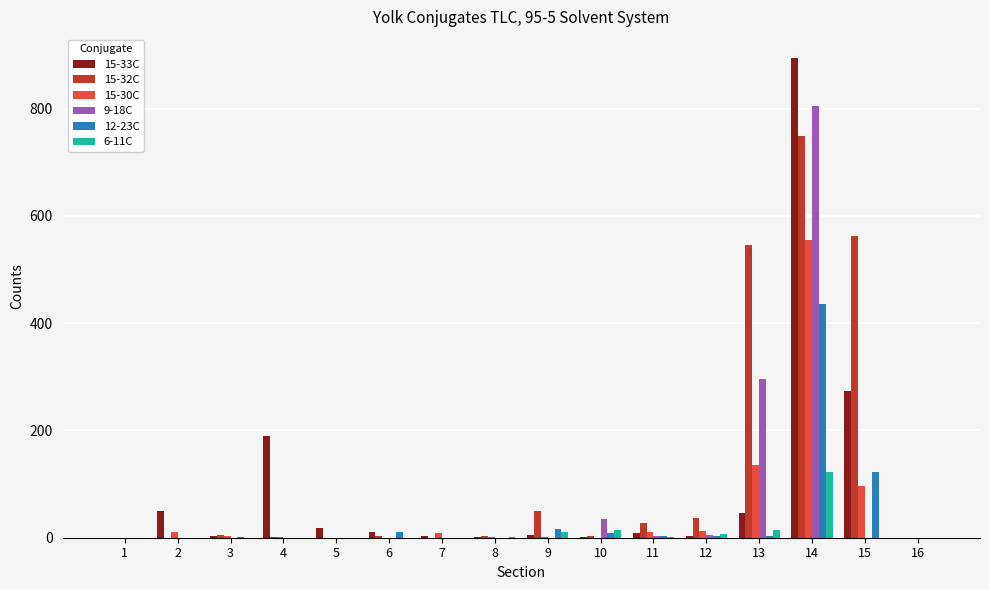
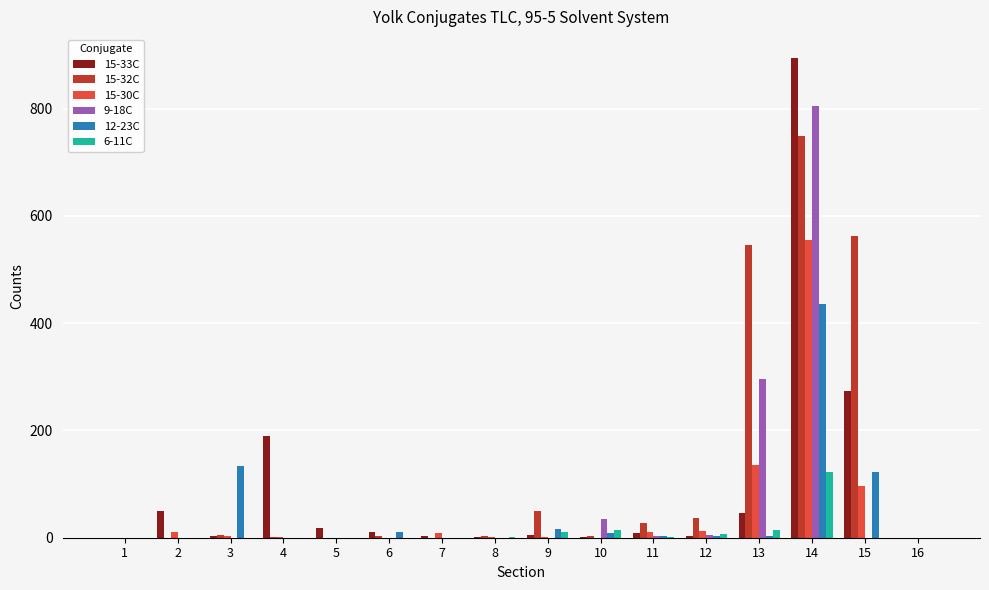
  {
    "15-33C": {
      "1": 0,
      "2": 50,
      "4": 190,
      "5": 20,
      "6": 10,
      "9": 10,
      "11": 10,
      "13": 50,
      "14": 890,
      "15": 270,
      "16": 0
    },
    "9-18C": {
      "1": 0,
      "2": 0,
      "3": 0,
      "4": 0,
      "5": 0,
      "6": 0,
      "7": 0,
      "8": 0,
      "9": 0,
      "10": 30,
      "12": 10,
      "13": 300,
      "14": 810,
      "15": 0,
      "16": 0
    },
    "12-23C": {
      "1": 0,
      "2": 0,
-     "3": 0,
+     "3": 130,
      "4": 0,
      "5": 0,
      "6": 10,
      "7": 0,
      "8": 0,
      "9": 20,
      "10": 10,
      "14": 440,
      "15": 120,
      "16": 0
    },
    "6-11C": {
      "1": 0,
      "2": 0,
      "3": 0,
      "4": 0,
      "5": 0,
      "6": 0,
      "7": 0,
      "9": 10,
      "10": 20,
      "12": 10,
      "13": 10,
      "14": 120,
      "15": 0,
      "16": 0
    }
  }
